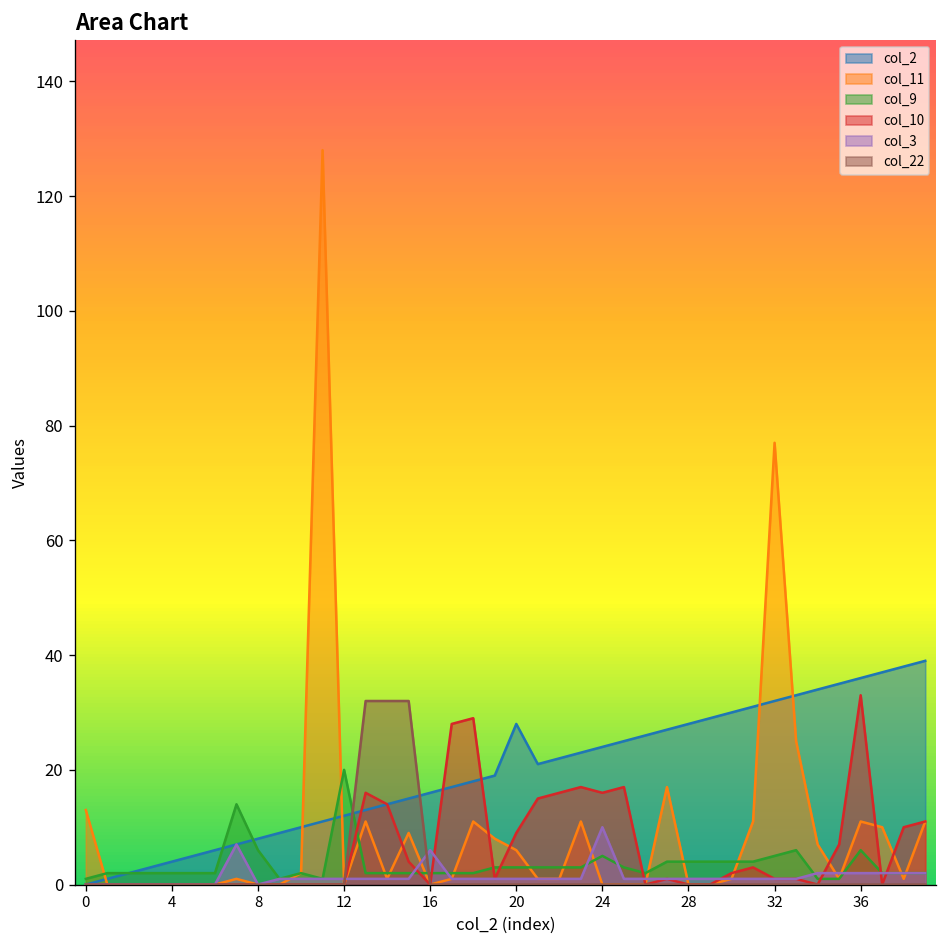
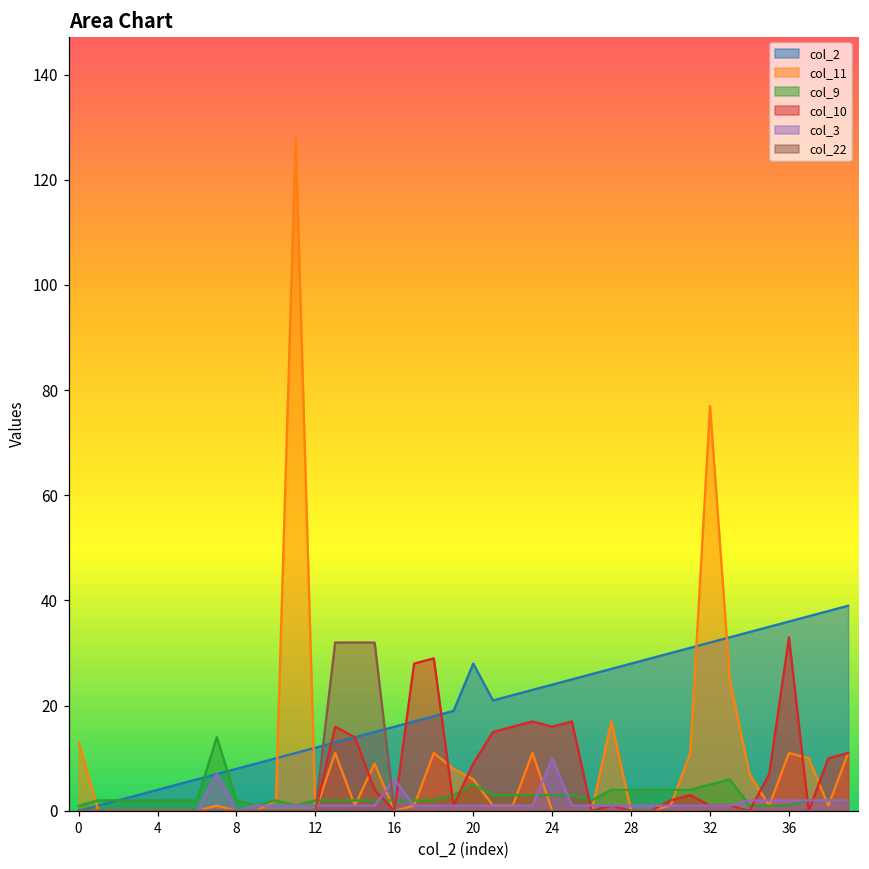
  {
    "col_2": {
      "4": 4,
      "8": 8,
      "12": 12,
      "16": 16,
      "20": 28,
      "24": 24,
      "28": 28,
      "32": 32,
      "36": 36
    },
    "col_11": {
      "0": 13,
      "20": 6,
      "32": 77,
      "36": 11
    },
    "col_9": {
      "0": 1,
      "4": 2,
-     "8": 6,
-     "12": 20,
+     "8": 2,
+     "12": 2,
      "16": 2,
-     "20": 3,
-     "24": 5,
+     "20": 5,
+     "24": 3,
      "28": 4,
      "32": 5,
-     "36": 6
+     "36": 1
    },
    "col_10": {
      "20": 9,
      "24": 16,
      "36": 33
    },
    "col_3": {
      "12": 1,
      "16": 6,
      "20": 1,
      "24": 10,
      "28": 1,
      "36": 2
    },
    "col_22": {
      "20": 0,
      "32": 0,
      "36": 0
    }
  }
